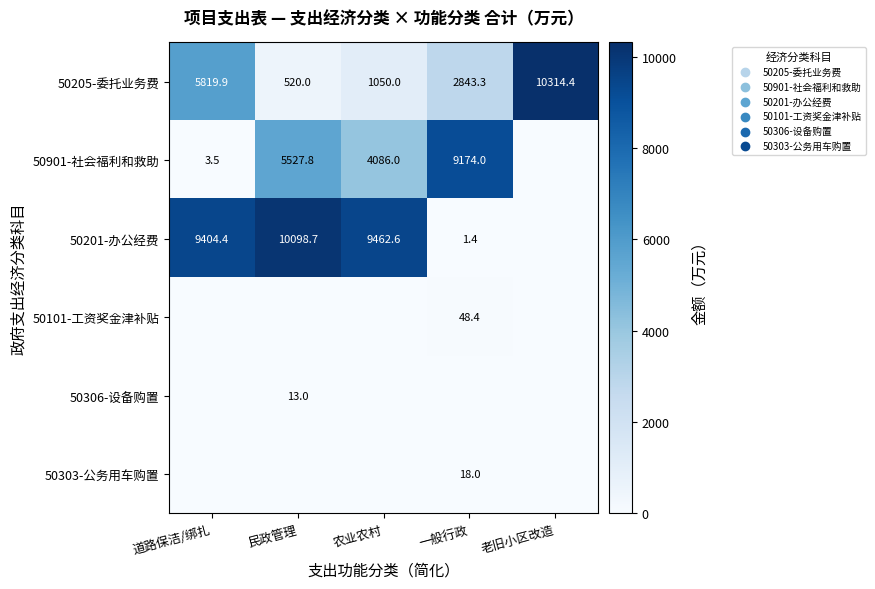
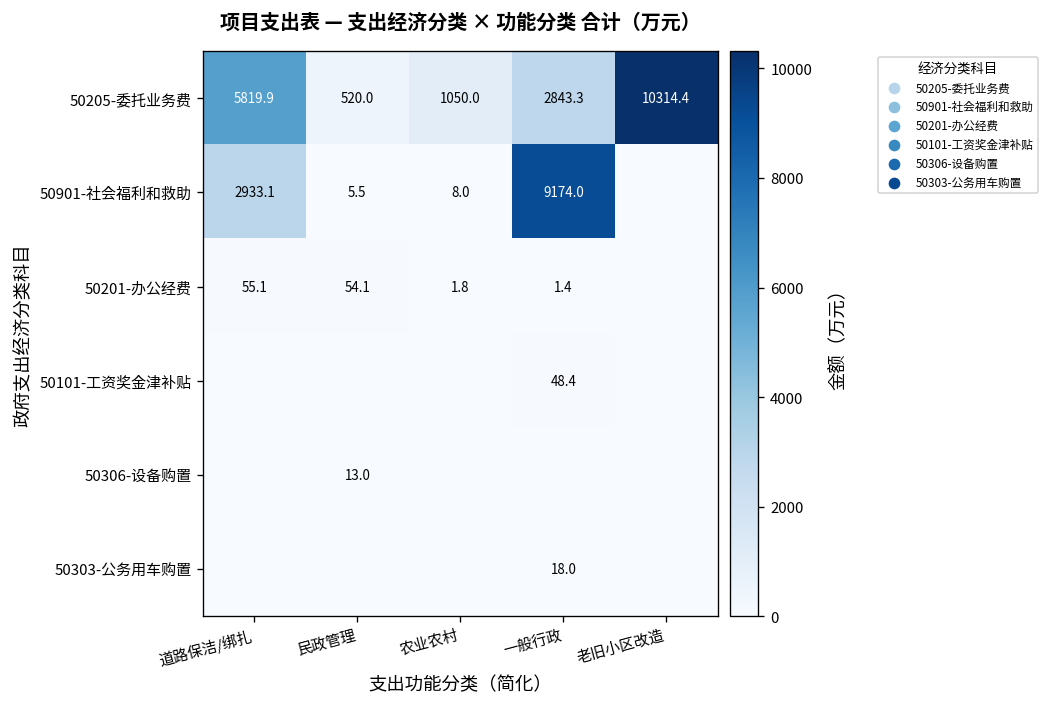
  {
    "50205-委托业务费": {
      "道路保洁/绑扎": 5819.9,
      "民政管理": 520.0,
      "农业农村": 1050.0,
      "一般行政": 2843.3,
      "老旧小区改造": 10314.4
    },
    "50901-社会福利和救助": {
-     "道路保洁/绑扎": 3.5,
-     "民政管理": 5527.8,
-     "农业农村": 4086.0,
+     "道路保洁/绑扎": 2933.1,
+     "民政管理": 5.5,
+     "农业农村": 8.0,
      "一般行政": 9174.0
    },
    "50201-办公经费": {
-     "道路保洁/绑扎": 9404.4,
-     "民政管理": 10098.7,
-     "农业农村": 9462.6,
+     "道路保洁/绑扎": 55.1,
+     "民政管理": 54.1,
+     "农业农村": 1.8,
      "一般行政": 1.4
    },
    "50101-工资奖金津补贴": {
      "一般行政": 48.4
    },
    "50306-设备购置": {
      "民政管理": 13.0
    },
    "50303-公务用车购置": {
      "一般行政": 18.0
    }
  }
